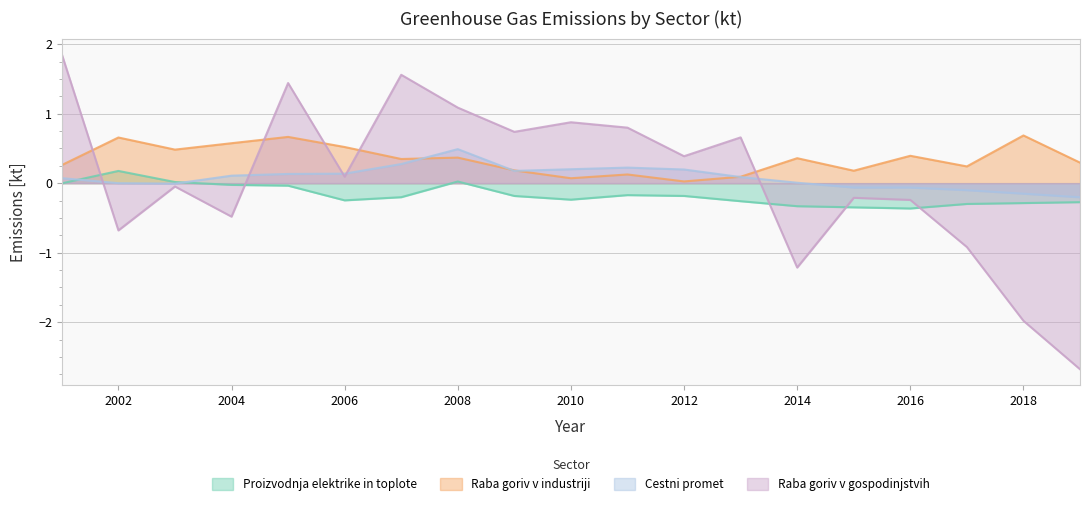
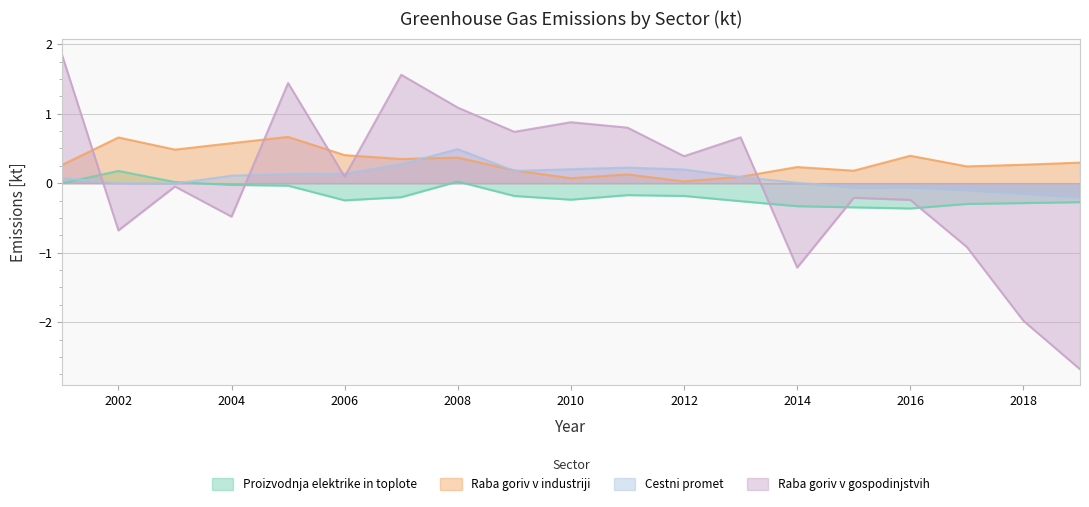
  {
    "Raba goriv v industriji": {
      "2002": 0.7,
      "2004": 0.6,
-     "2006": 0.5,
+     "2006": 0.4,
      "2008": 0.4,
      "2010": 0.1,
-     "2014": 0.4,
+     "2014": 0.2,
      "2016": 0.4,
-     "2018": 0.7
+     "2018": 0.3
    }
  }
